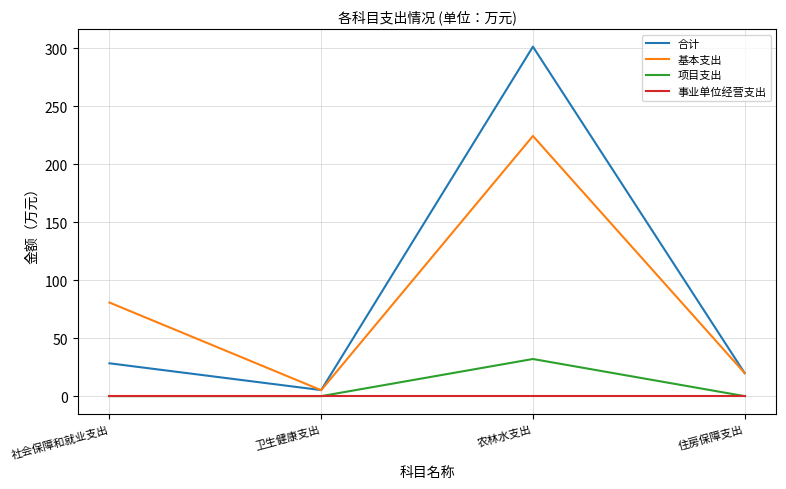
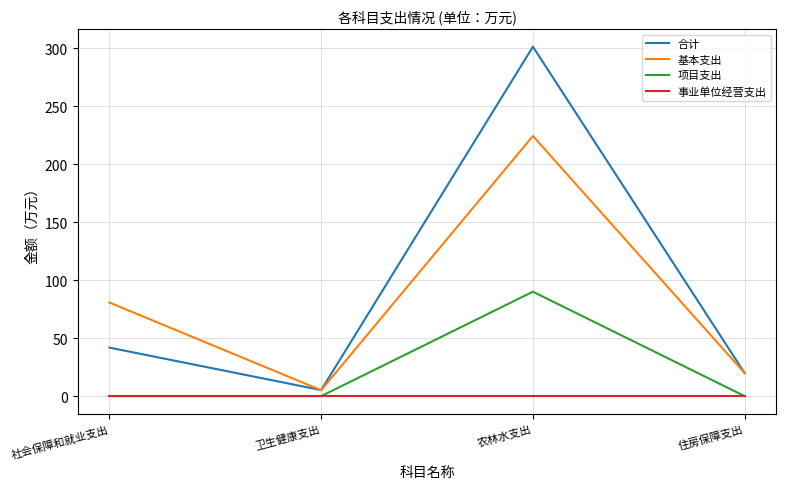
  {
    "合计": {
-     "社会保障和就业支出": 28,
+     "社会保障和就业支出": 42,
      "农林水支出": 301
    },
    "基本支出": {
      "社会保障和就业支出": 81,
      "农林水支出": 224
    },
    "项目支出": {
-     "农林水支出": 32
+     "农林水支出": 90
    },
    "事业单位经营支出": {
      "农林水支出": 0
    }
  }
